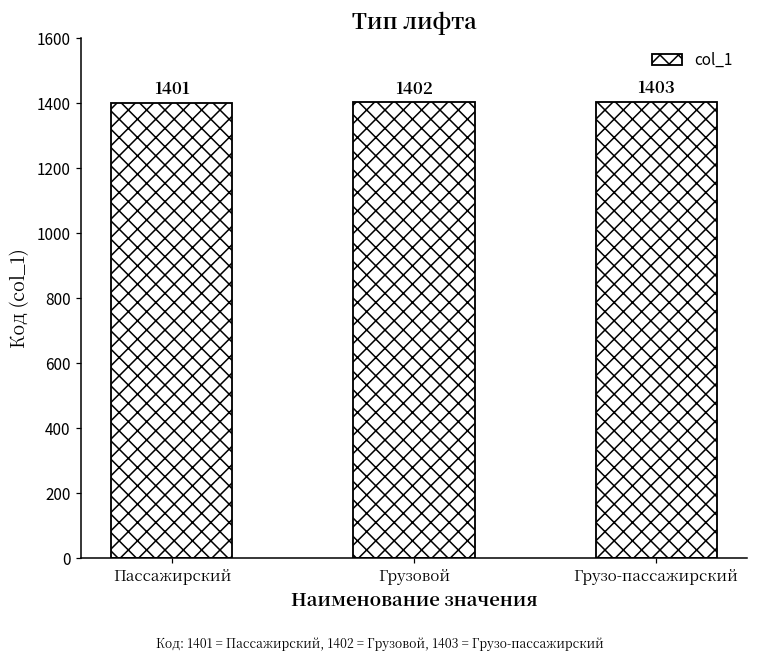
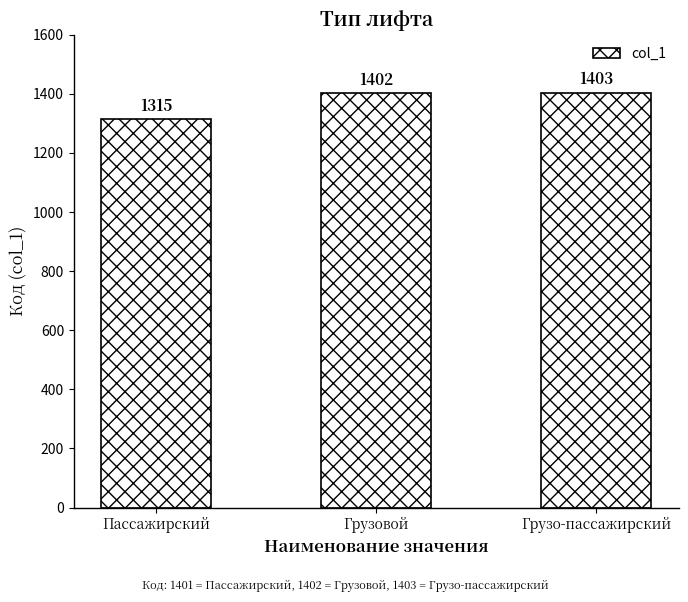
  {
-   "Пассажирский": 1401,
+   "Пассажирский": 1315,
    "Грузовой": 1402,
    "Грузо-пассажирский": 1403
  }
